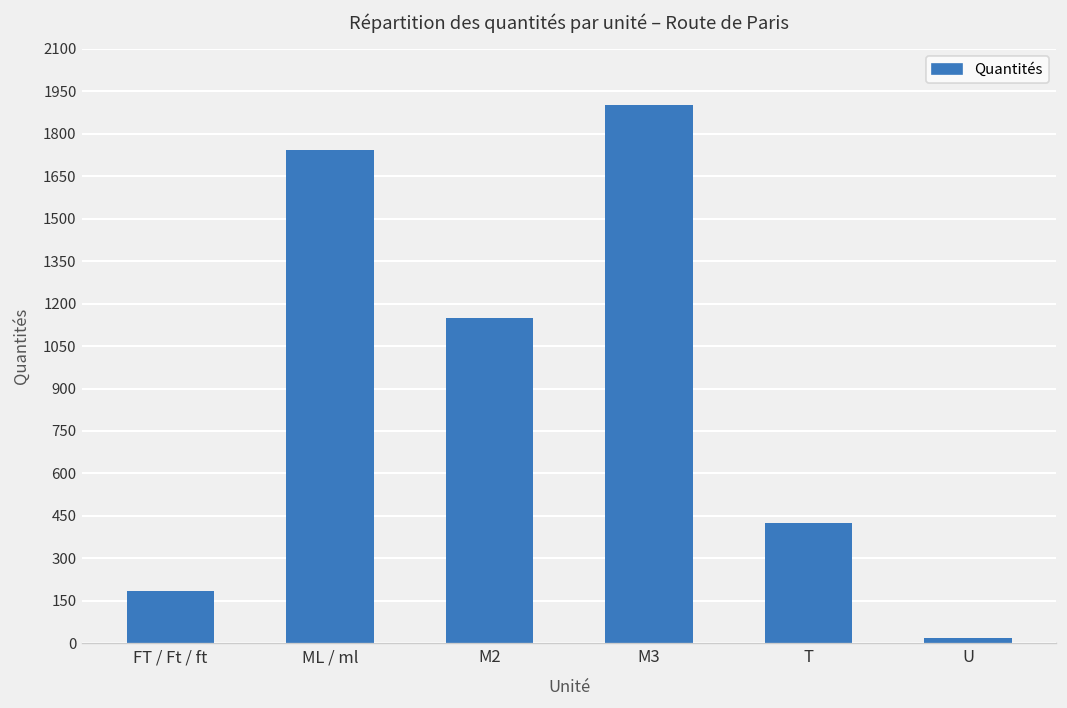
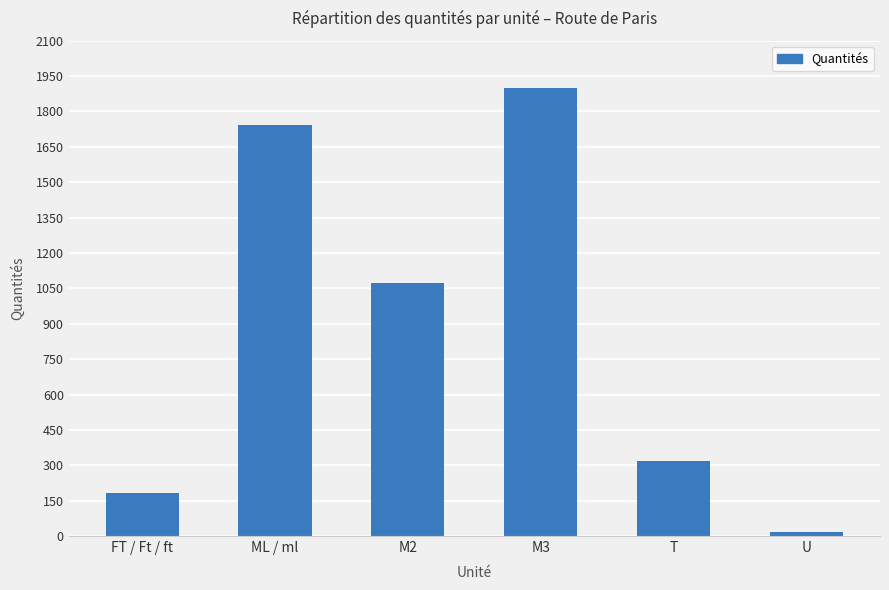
  {
    "FT / Ft / ft": 180,
    "ML / ml": 1740,
-   "M2": 1150,
+   "M2": 1070,
    "M3": 1900,
-   "T": 430,
+   "T": 320,
    "U": 20
  }
